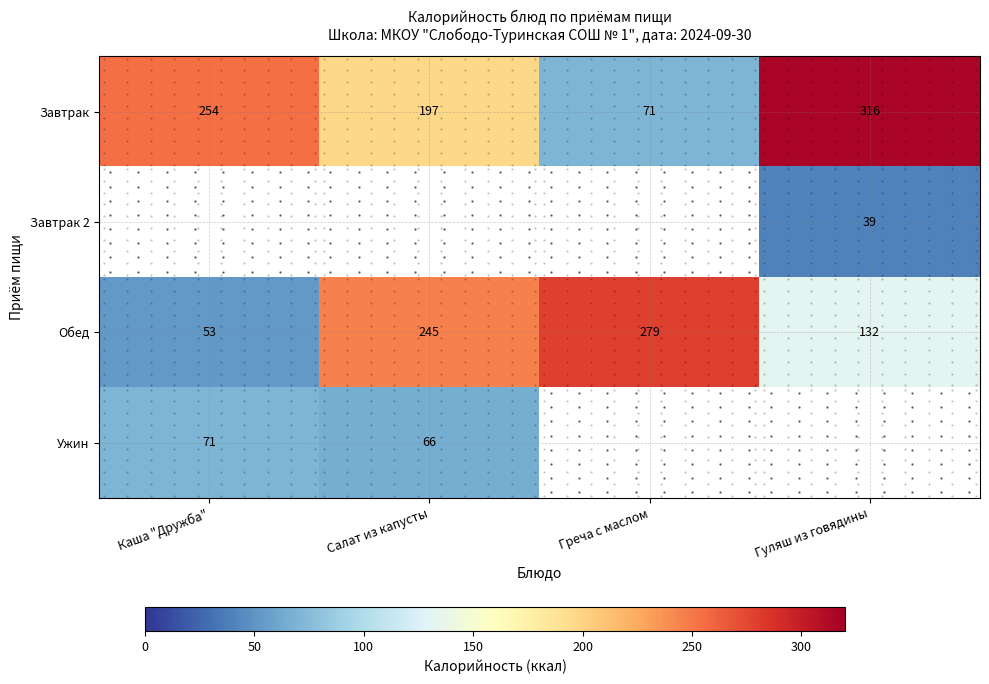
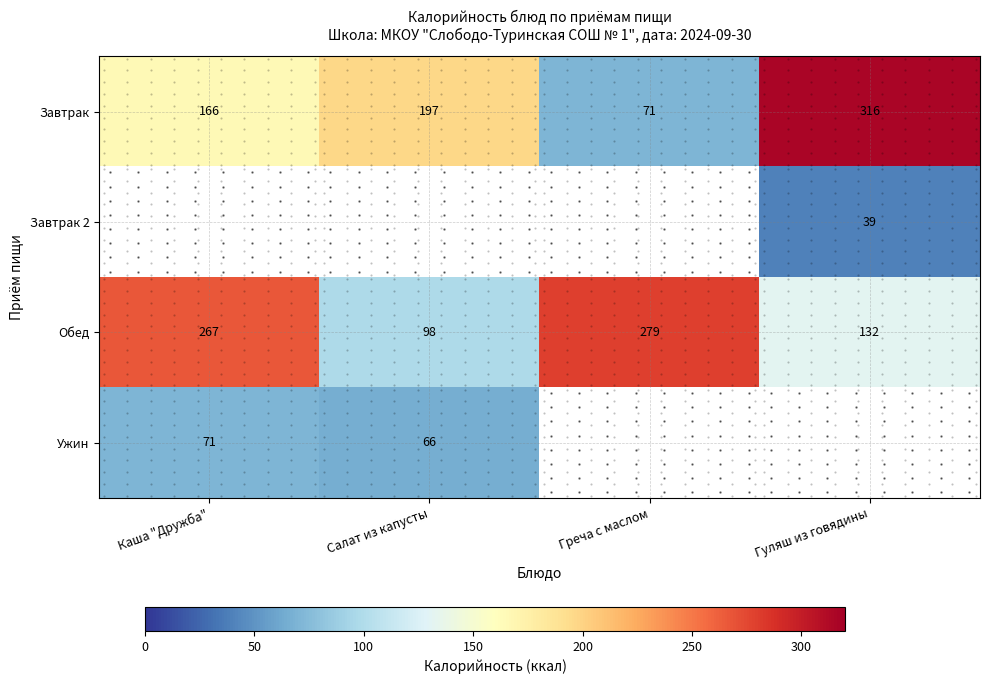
  {
    "Завтрак": {
-     "Каша \"Дружба\"": 254,
+     "Каша \"Дружба\"": 166,
      "Греча с маслом": 71
    },
    "Завтрак 2": {
      "Гуляш из говядины": 39
    },
    "Обед": {
-     "Каша \"Дружба\"": 53,
-     "Салат из капусты": 245
+     "Каша \"Дружба\"": 267,
+     "Салат из капусты": 98
    },
    "Ужин": {
      "Каша \"Дружба\"": 71,
      "Салат из капусты": 66
    }
  }
